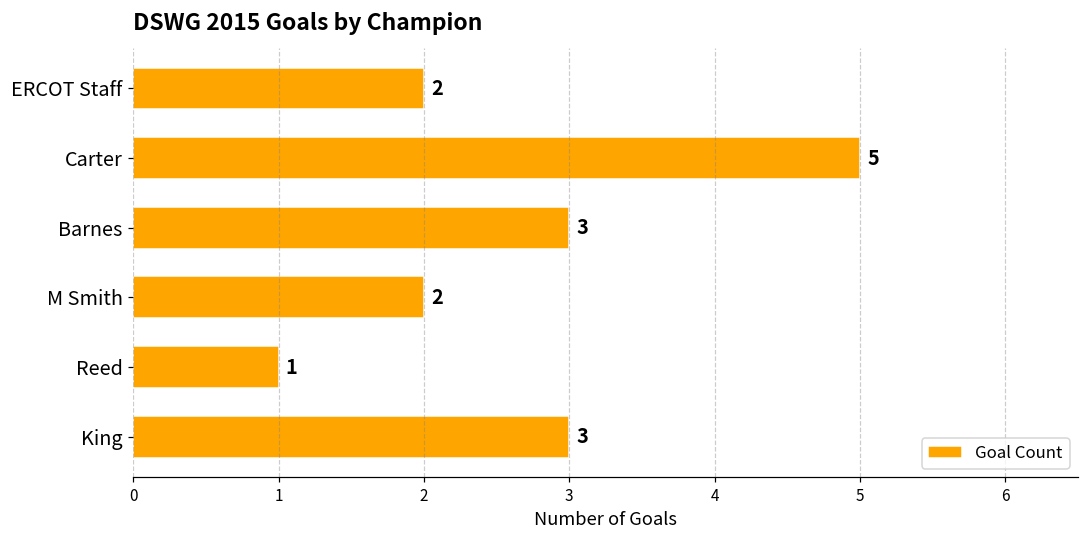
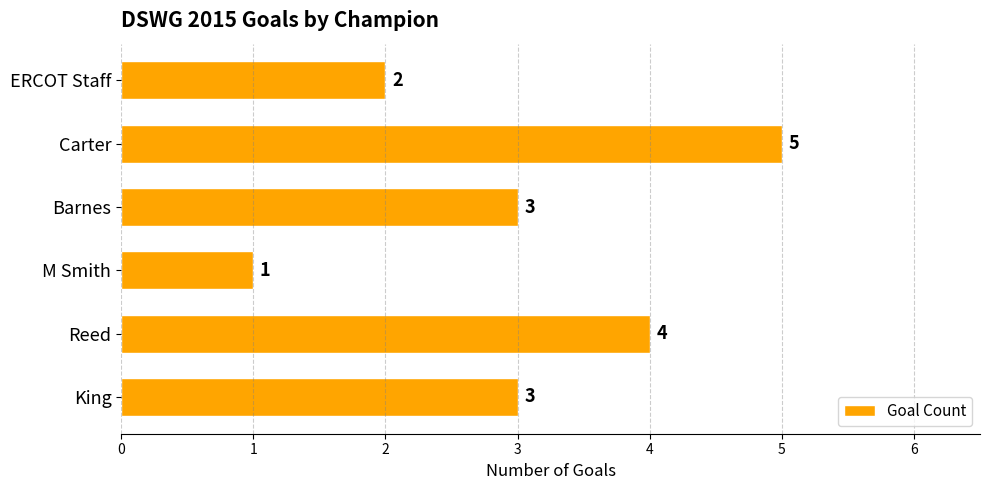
  {
    "ERCOT Staff": 2,
    "Carter": 5,
    "Barnes": 3,
-   "M Smith": 2,
-   "Reed": 1,
+   "M Smith": 1,
+   "Reed": 4,
    "King": 3
  }
